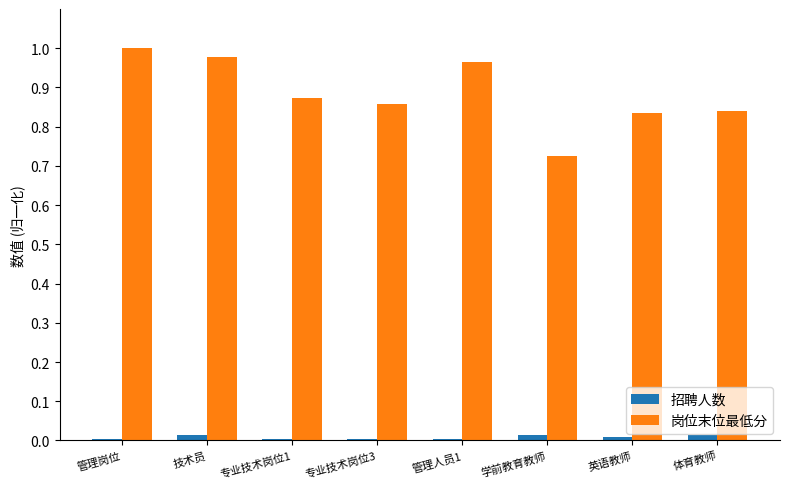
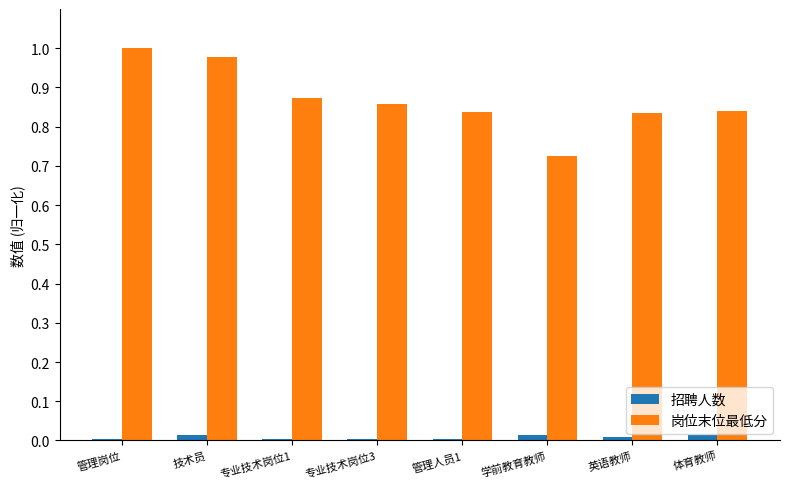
  {
    "招聘人数": {
      "技术员": 0.01,
      "学前教育教师": 0.01,
      "英语教师": 0.01,
      "体育教师": 0.01
    },
    "岗位末位最低分": {
      "管理岗位": 1.00,
      "技术员": 0.98,
      "专业技术岗位1": 0.87,
      "专业技术岗位3": 0.86,
-     "管理人员1": 0.97,
+     "管理人员1": 0.84,
      "学前教育教师": 0.73,
      "英语教师": 0.83,
      "体育教师": 0.84
    }
  }
